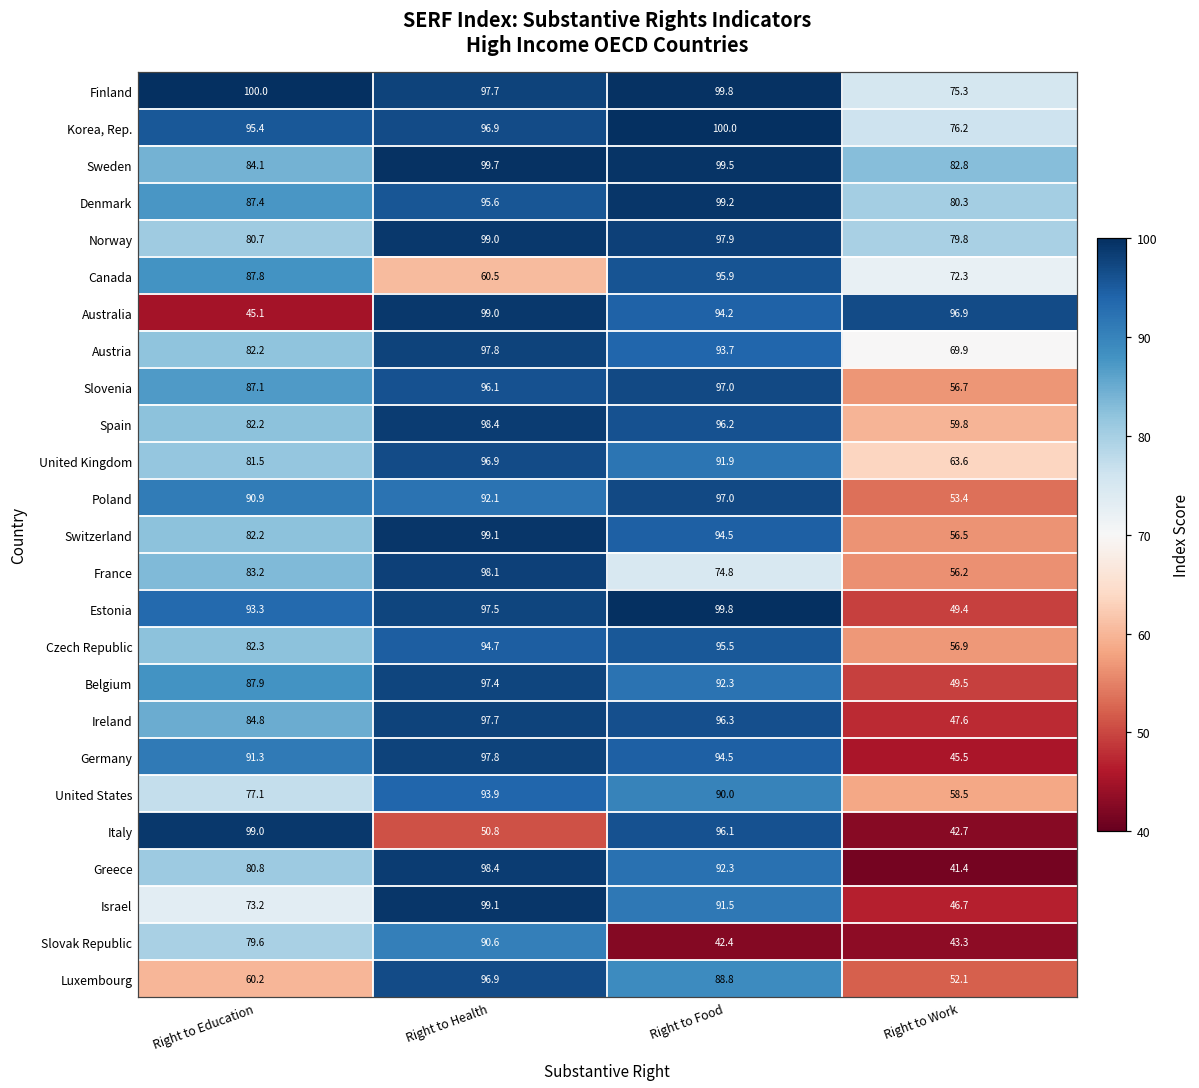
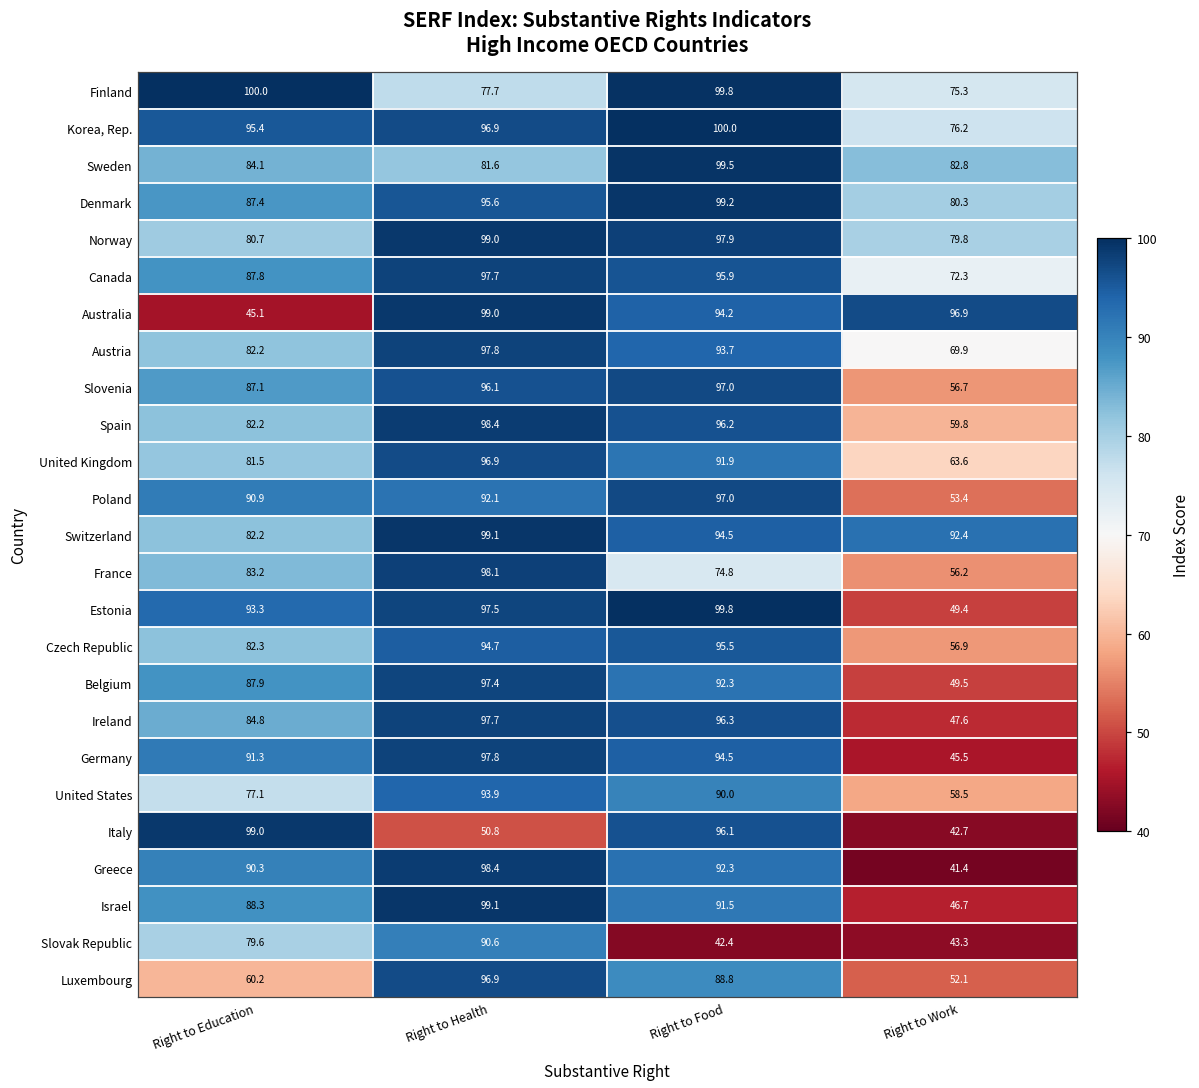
  {
    "Finland": {
      "Right to Education": 100.0,
-     "Right to Health": 97.7,
+     "Right to Health": 77.7,
      "Right to Food": 99.8,
      "Right to Work": 75.3
    },
    "Korea, Rep.": {
      "Right to Education": 95.4,
      "Right to Health": 96.9,
      "Right to Food": 100.0,
      "Right to Work": 76.2
    },
    "Sweden": {
      "Right to Education": 84.1,
-     "Right to Health": 99.7,
+     "Right to Health": 81.6,
      "Right to Food": 99.5,
      "Right to Work": 82.8
    },
    "Denmark": {
      "Right to Education": 87.4,
      "Right to Health": 95.6,
      "Right to Food": 99.2,
      "Right to Work": 80.3
    },
    "Norway": {
      "Right to Education": 80.7,
      "Right to Health": 99.0,
      "Right to Food": 97.9,
      "Right to Work": 79.8
    },
    "Canada": {
      "Right to Education": 87.8,
-     "Right to Health": 60.5,
+     "Right to Health": 97.7,
      "Right to Food": 95.9,
      "Right to Work": 72.3
    },
    "Australia": {
      "Right to Education": 45.1,
      "Right to Health": 99.0,
      "Right to Food": 94.2,
      "Right to Work": 96.9
    },
    "Austria": {
      "Right to Education": 82.2,
      "Right to Health": 97.8,
      "Right to Food": 93.7,
      "Right to Work": 69.9
    },
    "Slovenia": {
      "Right to Education": 87.1,
      "Right to Health": 96.1,
      "Right to Food": 97.0,
      "Right to Work": 56.7
    },
    "Spain": {
      "Right to Education": 82.2,
      "Right to Health": 98.4,
      "Right to Food": 96.2,
      "Right to Work": 59.8
    },
    "United Kingdom": {
      "Right to Education": 81.5,
      "Right to Health": 96.9,
      "Right to Food": 91.9,
      "Right to Work": 63.6
    },
    "Poland": {
      "Right to Education": 90.9,
      "Right to Health": 92.1,
      "Right to Food": 97.0,
      "Right to Work": 53.4
    },
    "Switzerland": {
      "Right to Education": 82.2,
      "Right to Health": 99.1,
      "Right to Food": 94.5,
-     "Right to Work": 56.5
+     "Right to Work": 92.4
    },
    "France": {
      "Right to Education": 83.2,
      "Right to Health": 98.1,
      "Right to Food": 74.8,
      "Right to Work": 56.2
    },
    "Estonia": {
      "Right to Education": 93.3,
      "Right to Health": 97.5,
      "Right to Food": 99.8,
      "Right to Work": 49.4
    },
    "Czech Republic": {
      "Right to Education": 82.3,
      "Right to Health": 94.7,
      "Right to Food": 95.5,
      "Right to Work": 56.9
    },
    "Belgium": {
      "Right to Education": 87.9,
      "Right to Health": 97.4,
      "Right to Food": 92.3,
      "Right to Work": 49.5
    },
    "Ireland": {
      "Right to Education": 84.8,
      "Right to Health": 97.7,
      "Right to Food": 96.3,
      "Right to Work": 47.6
    },
    "Germany": {
      "Right to Education": 91.3,
      "Right to Health": 97.8,
      "Right to Food": 94.5,
      "Right to Work": 45.5
    },
    "United States": {
      "Right to Education": 77.1,
      "Right to Health": 93.9,
      "Right to Food": 90.0,
      "Right to Work": 58.5
    },
    "Italy": {
      "Right to Education": 99.0,
      "Right to Health": 50.8,
      "Right to Food": 96.1,
      "Right to Work": 42.7
    },
    "Greece": {
-     "Right to Education": 80.8,
+     "Right to Education": 90.3,
      "Right to Health": 98.4,
      "Right to Food": 92.3,
      "Right to Work": 41.4
    },
    "Israel": {
-     "Right to Education": 73.2,
+     "Right to Education": 88.3,
      "Right to Health": 99.1,
      "Right to Food": 91.5,
      "Right to Work": 46.7
    },
    "Slovak Republic": {
      "Right to Education": 79.6,
      "Right to Health": 90.6,
      "Right to Food": 42.4,
      "Right to Work": 43.3
    },
    "Luxembourg": {
      "Right to Education": 60.2,
      "Right to Health": 96.9,
      "Right to Food": 88.8,
      "Right to Work": 52.1
    }
  }
